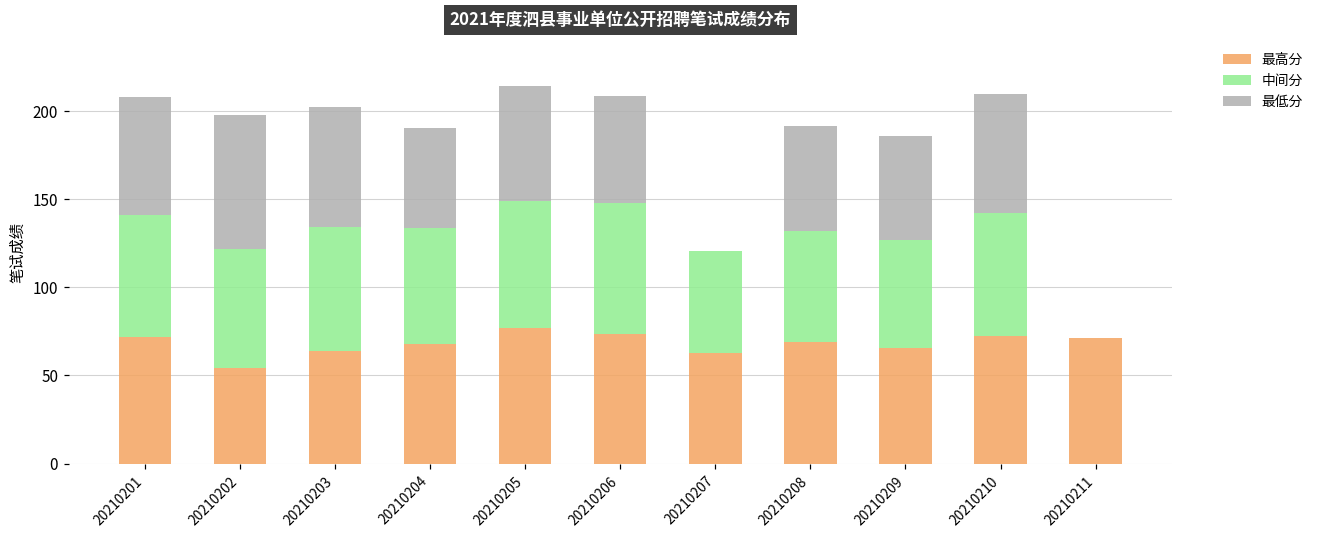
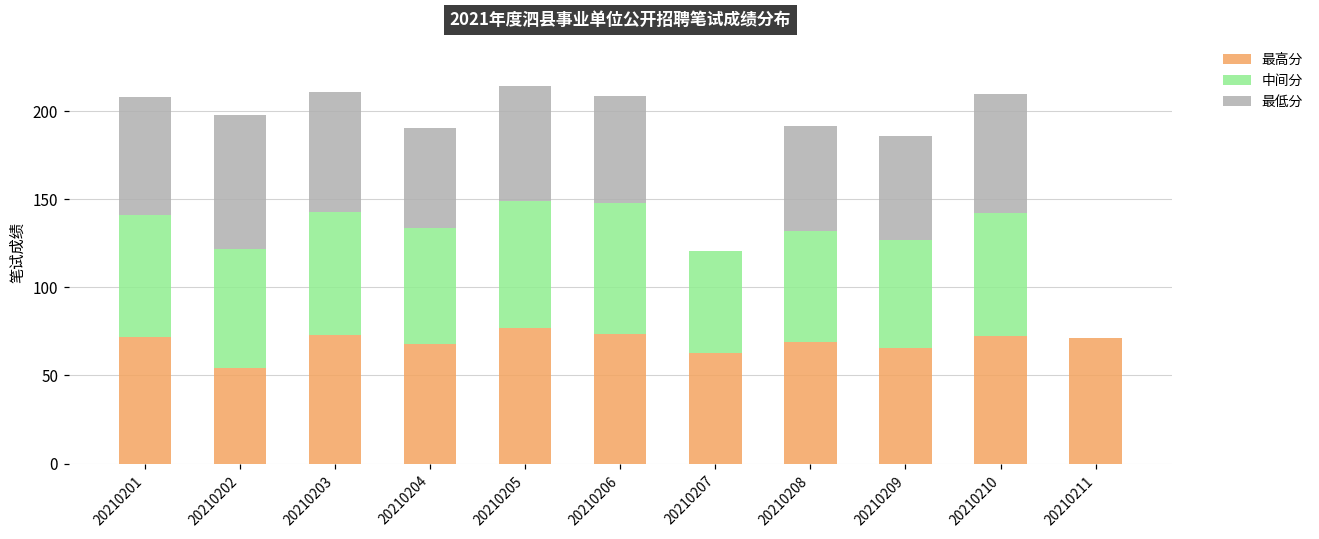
  {
    "最高分": {
      "20210201": 72,
      "20210202": 54,
-     "20210203": 64,
+     "20210203": 73,
      "20210204": 68,
      "20210205": 77,
      "20210206": 74,
      "20210207": 63,
      "20210208": 69,
      "20210209": 65,
      "20210210": 72,
      "20210211": 71
    },
    "中间分": {
      "20210201": 70,
      "20210202": 68,
      "20210203": 70,
      "20210204": 66,
      "20210205": 72,
      "20210206": 74,
      "20210207": 58,
      "20210208": 63,
      "20210209": 62,
      "20210210": 70,
      "20210211": 0
    },
    "最低分": {
      "20210201": 67,
      "20210202": 76,
      "20210203": 68,
      "20210204": 57,
      "20210205": 65,
      "20210206": 61,
      "20210207": 0,
      "20210208": 59,
      "20210209": 59,
      "20210210": 68,
      "20210211": 0
    }
  }
